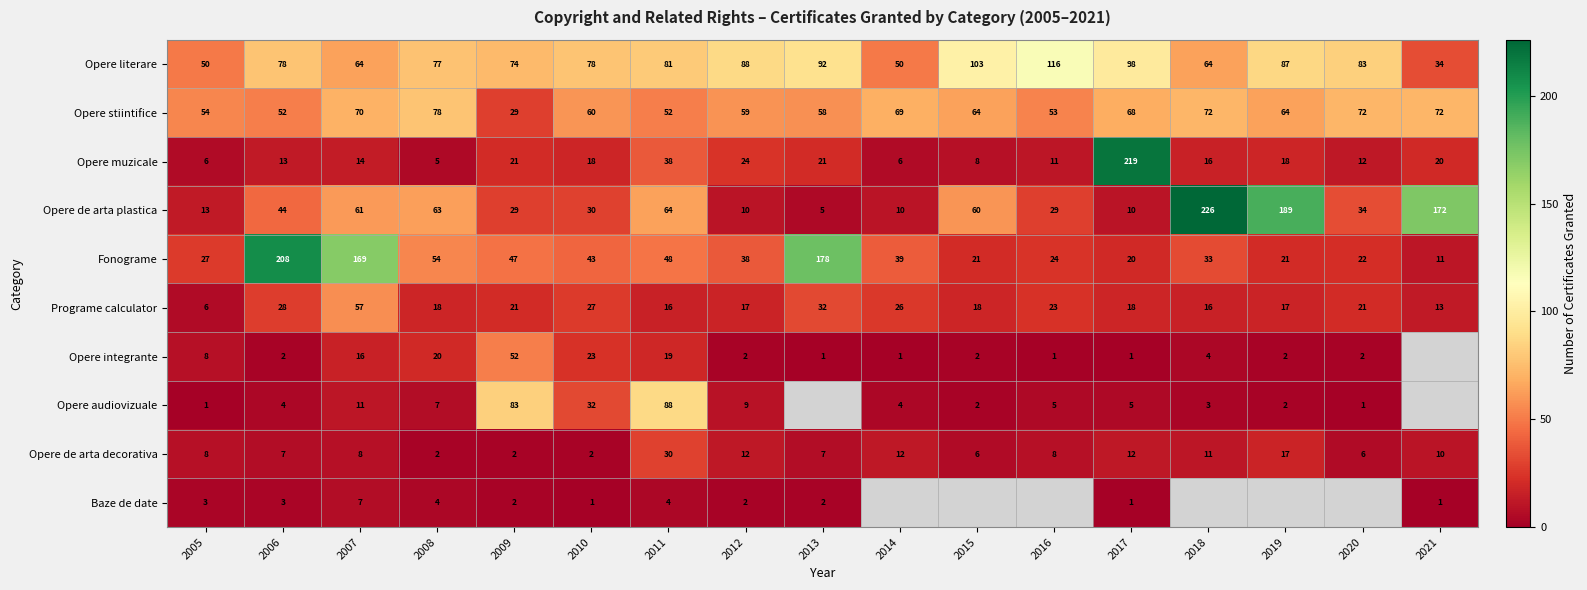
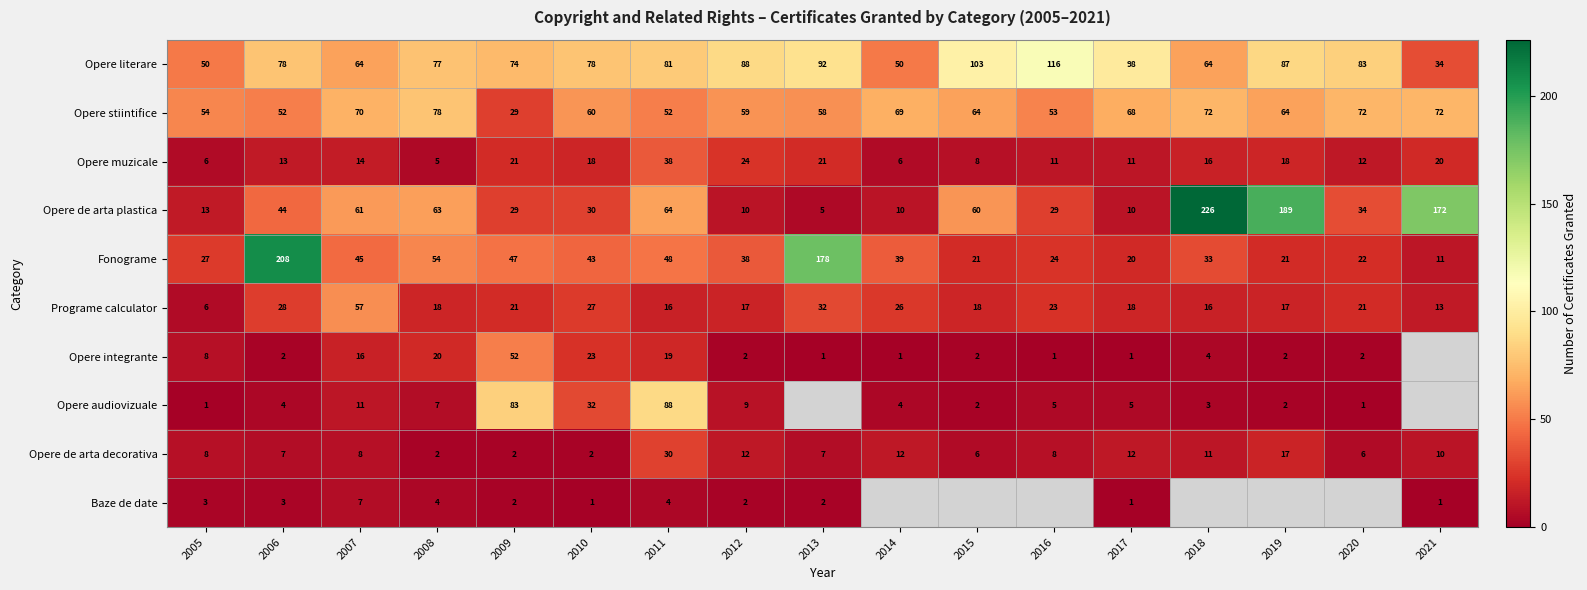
  {
    "Opere literare": {
      "2005": 50,
      "2006": 78,
      "2007": 64,
      "2008": 77,
      "2009": 74,
      "2010": 78,
      "2011": 81,
      "2012": 88,
      "2013": 92,
      "2014": 50,
      "2015": 103,
      "2016": 116,
      "2017": 98,
      "2018": 64,
      "2019": 87,
      "2020": 83,
      "2021": 34
    },
    "Opere stiintifice": {
      "2005": 54,
      "2006": 52,
      "2007": 70,
      "2008": 78,
      "2009": 29,
      "2010": 60,
      "2011": 52,
      "2012": 59,
      "2013": 58,
      "2014": 69,
      "2015": 64,
      "2016": 53,
      "2017": 68,
      "2018": 72,
      "2019": 64,
      "2020": 72,
      "2021": 72
    },
    "Opere muzicale": {
      "2005": 6,
      "2006": 13,
      "2007": 14,
      "2008": 5,
      "2009": 21,
      "2010": 18,
      "2011": 38,
      "2012": 24,
      "2013": 21,
      "2014": 6,
      "2015": 8,
      "2016": 11,
-     "2017": 219,
+     "2017": 11,
      "2018": 16,
      "2019": 18,
      "2020": 12,
      "2021": 20
    },
    "Opere de arta plastica": {
      "2005": 13,
      "2006": 44,
      "2007": 61,
      "2008": 63,
      "2009": 29,
      "2010": 30,
      "2011": 64,
      "2012": 10,
      "2013": 5,
      "2014": 10,
      "2015": 60,
      "2016": 29,
      "2017": 10,
      "2018": 226,
      "2019": 189,
      "2020": 34,
      "2021": 172
    },
    "Fonograme": {
      "2005": 27,
      "2006": 208,
-     "2007": 169,
+     "2007": 45,
      "2008": 54,
      "2009": 47,
      "2010": 43,
      "2011": 48,
      "2012": 38,
      "2013": 178,
      "2014": 39,
      "2015": 21,
      "2016": 24,
      "2017": 20,
      "2018": 33,
      "2019": 21,
      "2020": 22,
      "2021": 11
    },
    "Programe calculator": {
      "2005": 6,
      "2006": 28,
      "2007": 57,
      "2008": 18,
      "2009": 21,
      "2010": 27,
      "2011": 16,
      "2012": 17,
      "2013": 32,
      "2014": 26,
      "2015": 18,
      "2016": 23,
      "2017": 18,
      "2018": 16,
      "2019": 17,
      "2020": 21,
      "2021": 13
    },
    "Opere integrante": {
      "2005": 8,
      "2006": 2,
      "2007": 16,
      "2008": 20,
      "2009": 52,
      "2010": 23,
      "2011": 19,
      "2012": 2,
      "2013": 1,
      "2014": 1,
      "2015": 2,
      "2016": 1,
      "2017": 1,
      "2018": 4,
      "2019": 2,
      "2020": 2
    },
    "Opere audiovizuale": {
      "2005": 1,
      "2006": 4,
      "2007": 11,
      "2008": 7,
      "2009": 83,
      "2010": 32,
      "2011": 88,
      "2012": 9,
      "2014": 4,
      "2015": 2,
      "2016": 5,
      "2017": 5,
      "2018": 3,
      "2019": 2,
      "2020": 1
    },
    "Opere de arta decorativa": {
      "2005": 8,
      "2006": 7,
      "2007": 8,
      "2008": 2,
      "2009": 2,
      "2010": 2,
      "2011": 30,
      "2012": 12,
      "2013": 7,
      "2014": 12,
      "2015": 6,
      "2016": 8,
      "2017": 12,
      "2018": 11,
      "2019": 17,
      "2020": 6,
      "2021": 10
    },
    "Baze de date": {
      "2005": 3,
      "2006": 3,
      "2007": 7,
      "2008": 4,
      "2009": 2,
      "2010": 1,
      "2011": 4,
      "2012": 2,
      "2013": 2,
      "2017": 1,
      "2021": 1
    }
  }
